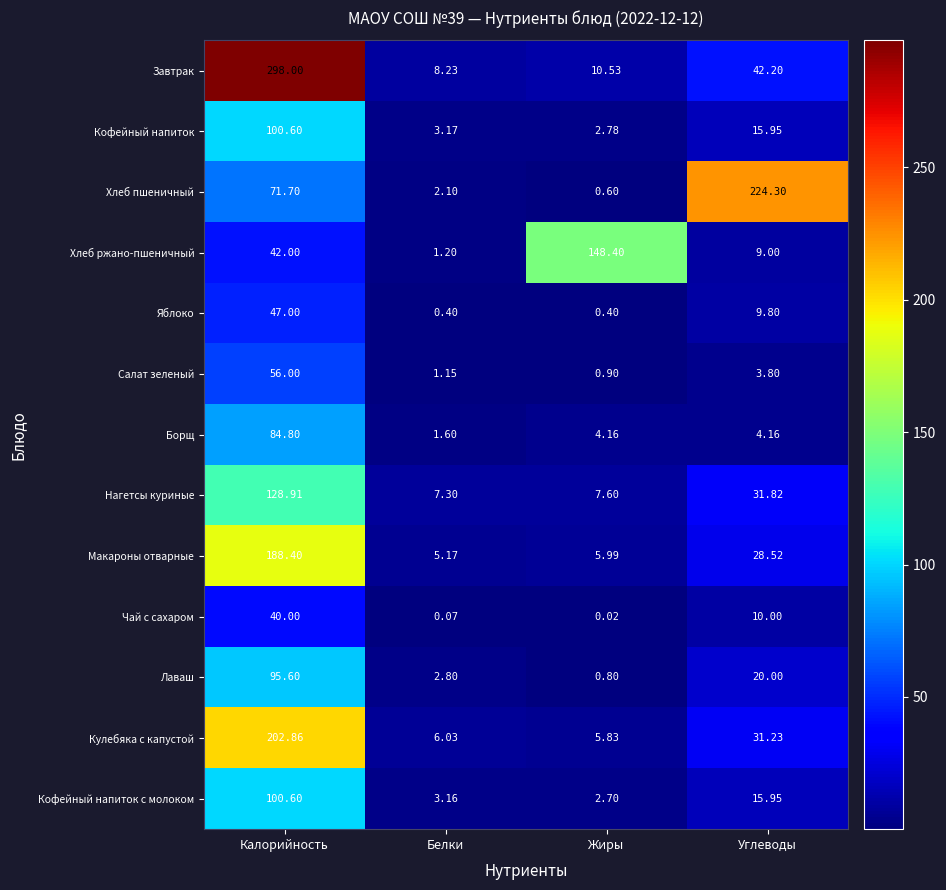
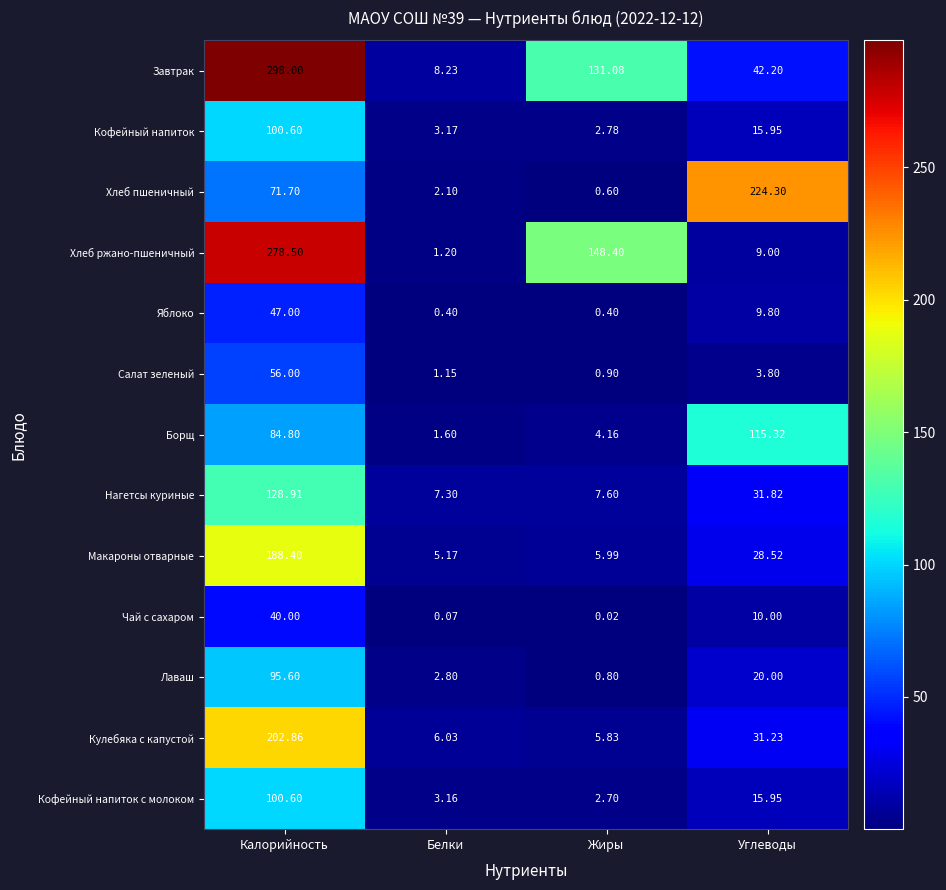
  {
    "Завтрак": {
      "Калорийность": 298.00,
      "Белки": 8.23,
-     "Жиры": 10.53,
+     "Жиры": 131.08,
      "Углеводы": 42.20
    },
    "Кофейный напиток": {
      "Калорийность": 100.60,
      "Белки": 3.17,
      "Жиры": 2.78,
      "Углеводы": 15.95
    },
    "Хлеб пшеничный": {
      "Калорийность": 71.70,
      "Белки": 2.10,
      "Жиры": 0.60,
      "Углеводы": 224.30
    },
    "Хлеб ржано-пшеничный": {
-     "Калорийность": 42.00,
+     "Калорийность": 278.50,
      "Белки": 1.20,
      "Жиры": 148.40,
      "Углеводы": 9.00
    },
    "Яблоко": {
      "Калорийность": 47.00,
      "Белки": 0.40,
      "Жиры": 0.40,
      "Углеводы": 9.80
    },
    "Салат зеленый": {
      "Калорийность": 56.00,
      "Белки": 1.15,
      "Жиры": 0.90,
      "Углеводы": 3.80
    },
    "Борщ": {
      "Калорийность": 84.80,
      "Белки": 1.60,
      "Жиры": 4.16,
-     "Углеводы": 4.16
+     "Углеводы": 115.32
    },
    "Нагетсы куриные": {
      "Калорийность": 128.91,
      "Белки": 7.30,
      "Жиры": 7.60,
      "Углеводы": 31.82
    },
    "Макароны отварные": {
      "Калорийность": 188.40,
      "Белки": 5.17,
      "Жиры": 5.99,
      "Углеводы": 28.52
    },
    "Чай с сахаром": {
      "Калорийность": 40.00,
      "Белки": 0.07,
      "Жиры": 0.02,
      "Углеводы": 10.00
    },
    "Лаваш": {
      "Калорийность": 95.60,
      "Белки": 2.80,
      "Жиры": 0.80,
      "Углеводы": 20.00
    },
    "Кулебяка с капустой": {
      "Калорийность": 202.86,
      "Белки": 6.03,
      "Жиры": 5.83,
      "Углеводы": 31.23
    },
    "Кофейный напиток с молоком": {
      "Калорийность": 100.60,
      "Белки": 3.16,
      "Жиры": 2.70,
      "Углеводы": 15.95
    }
  }
